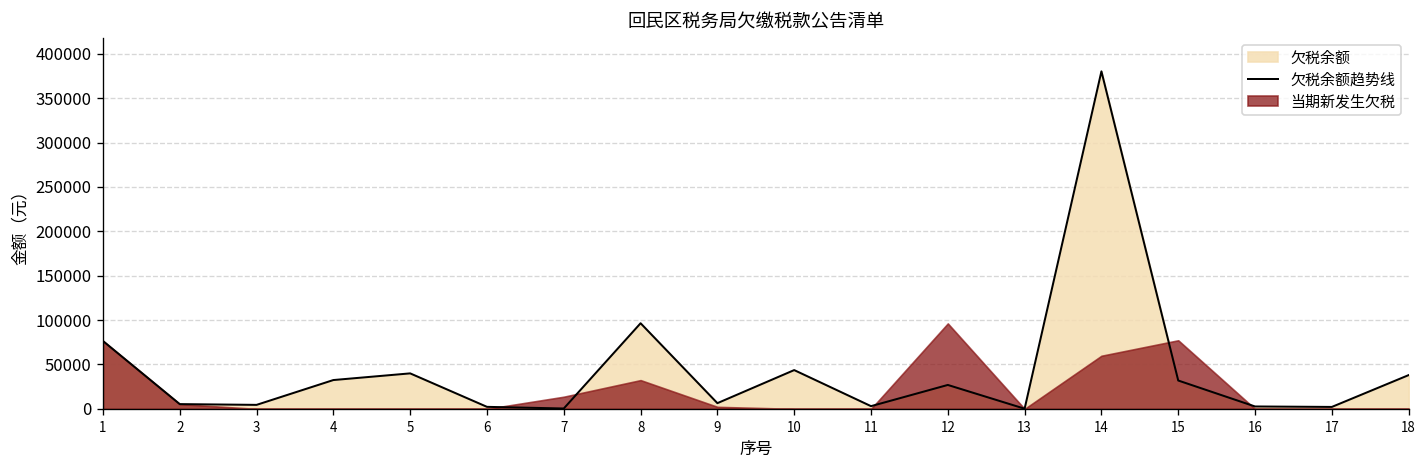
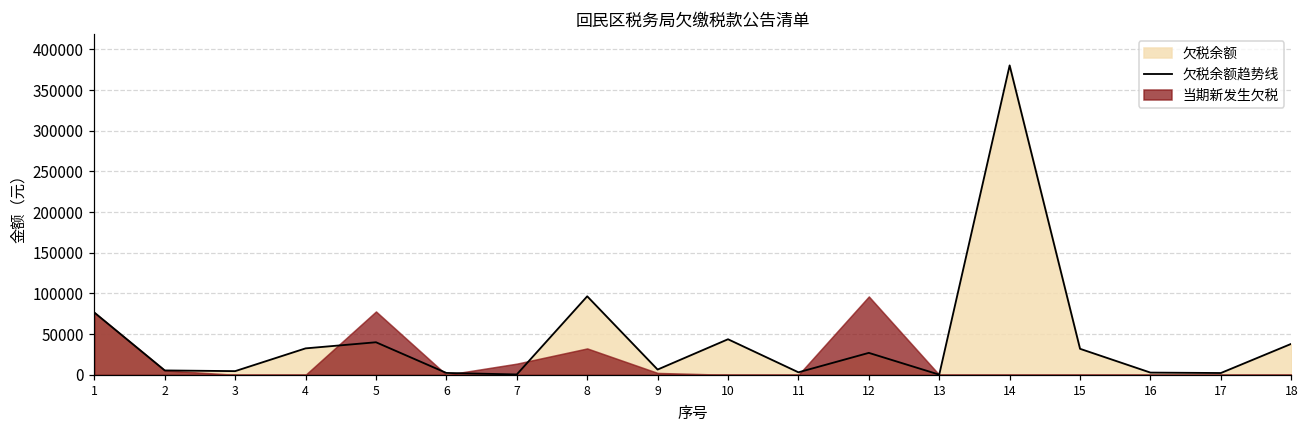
  {
    "欠税余额": {
      "3": 0,
      "4": 30000,
      "5": 40000,
      "7": 0,
      "8": 100000,
      "9": 10000,
      "10": 40000,
      "12": 30000,
      "14": 380000,
      "15": 30000,
      "18": 40000
    },
    "当期新发生欠税": {
      "3": 0,
      "4": 0,
-     "5": 0,
+     "5": 80000,
      "7": 10000,
      "8": 30000,
      "10": 0,
      "12": 100000,
-     "14": 60000,
-     "15": 80000,
+     "14": 0,
+     "15": 0,
      "18": 0
    }
  }
